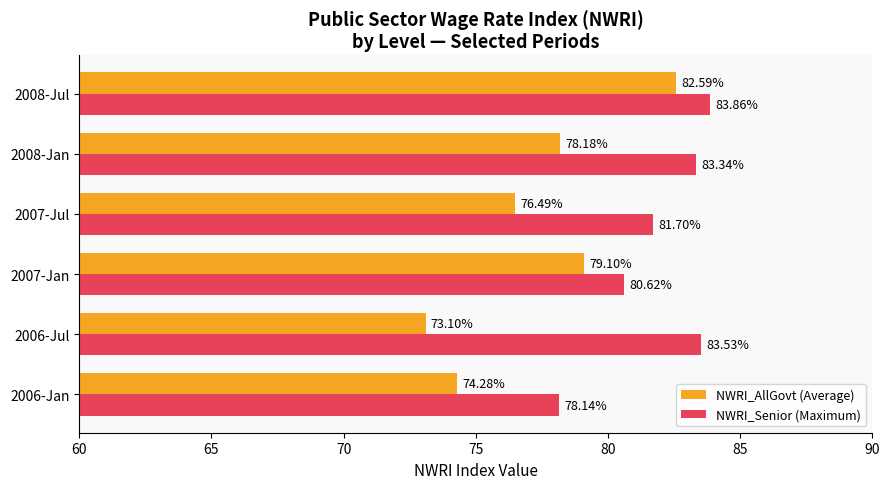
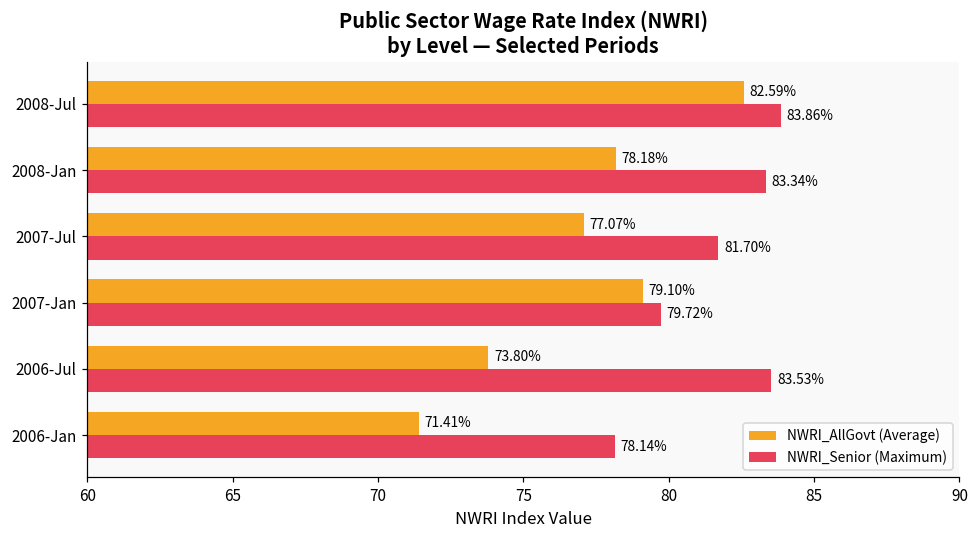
  {
    "NWRI_AllGovt (Average)": {
      "2008-Jul": "82.59%",
      "2008-Jan": "78.18%",
-     "2007-Jul": "76.49%",
+     "2007-Jul": "77.07%",
      "2007-Jan": "79.10%",
-     "2006-Jul": "73.10%",
-     "2006-Jan": "74.28%"
+     "2006-Jul": "73.80%",
+     "2006-Jan": "71.41%"
    },
    "NWRI_Senior (Maximum)": {
      "2008-Jul": "83.86%",
      "2008-Jan": "83.34%",
      "2007-Jul": "81.70%",
-     "2007-Jan": "80.62%",
+     "2007-Jan": "79.72%",
      "2006-Jul": "83.53%",
      "2006-Jan": "78.14%"
    }
  }
